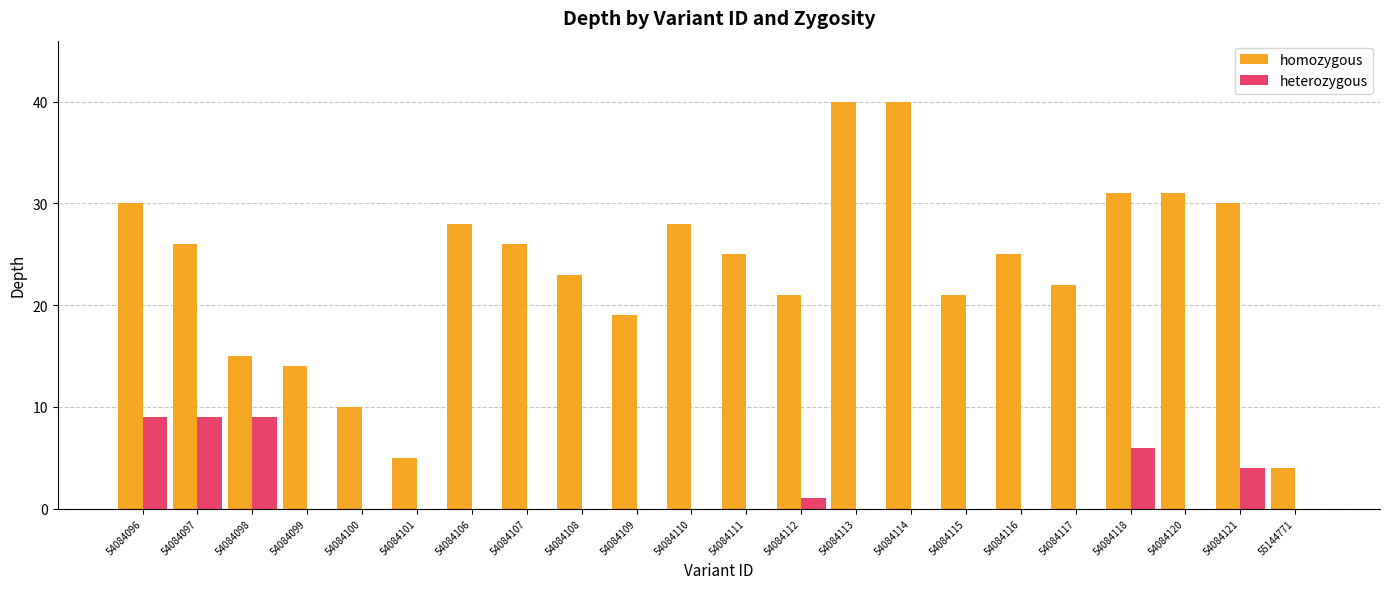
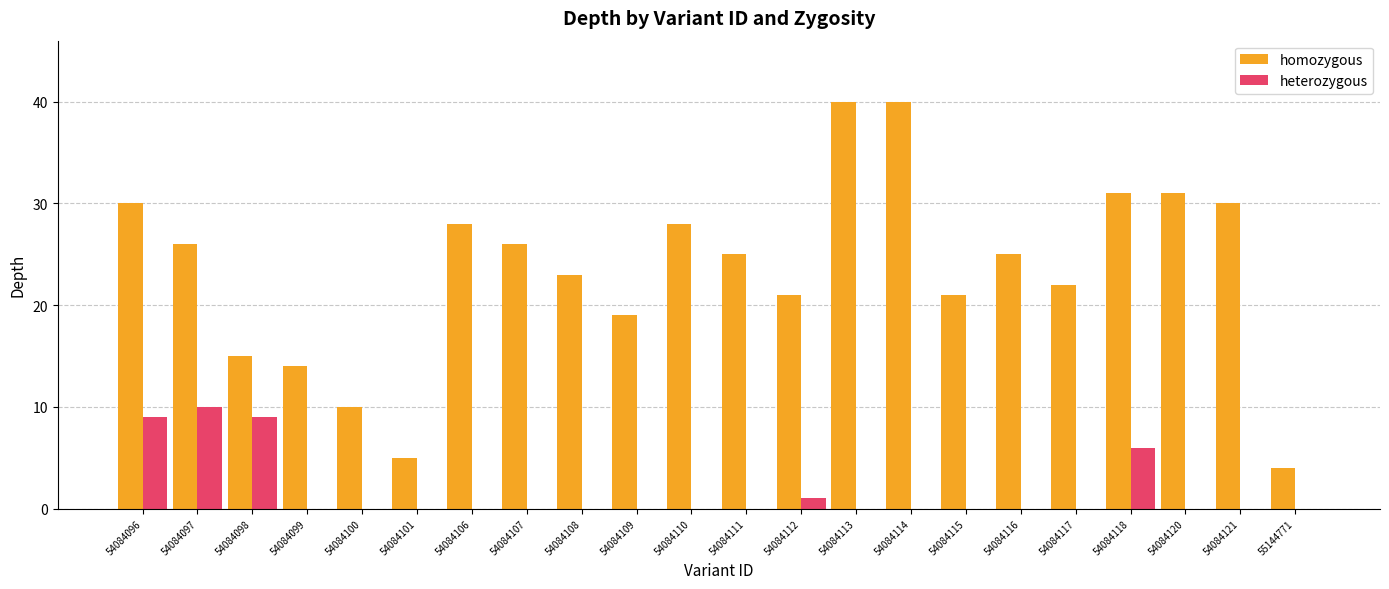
  {
    "homozygous": {
      "54084096": 30,
      "54084097": 26,
      "54084098": 15,
      "54084099": 14,
      "54084100": 10,
      "54084101": 5,
      "54084106": 28,
      "54084107": 26,
      "54084108": 23,
      "54084109": 19,
      "54084110": 28,
      "54084111": 25,
      "54084112": 21,
      "54084113": 40,
      "54084114": 40,
      "54084115": 21,
      "54084116": 25,
      "54084117": 22,
      "54084118": 31,
      "54084120": 31,
      "54084121": 30,
      "55144771": 4
    },
    "heterozygous": {
      "54084096": 9,
-     "54084097": 9,
+     "54084097": 10,
      "54084098": 9,
      "54084099": 0,
      "54084100": 0,
      "54084101": 0,
      "54084106": 0,
      "54084107": 0,
      "54084108": 0,
      "54084109": 0,
      "54084110": 0,
      "54084111": 0,
      "54084112": 1,
      "54084113": 0,
      "54084114": 0,
      "54084115": 0,
      "54084116": 0,
      "54084117": 0,
      "54084118": 6,
      "54084120": 0,
-     "54084121": 4,
+     "54084121": 0,
      "55144771": 0
    }
  }
